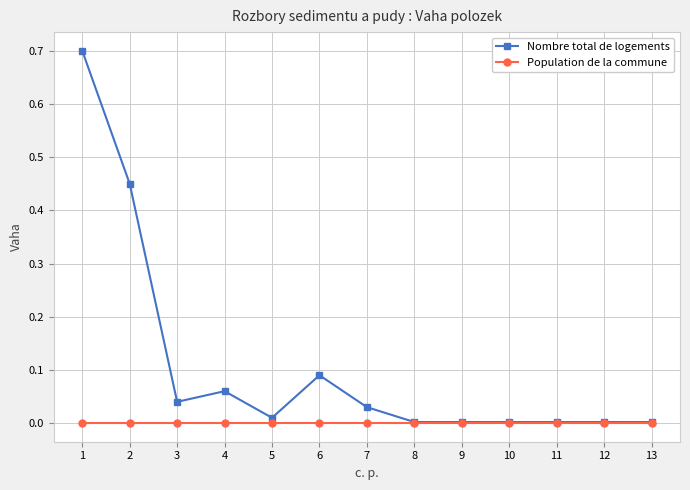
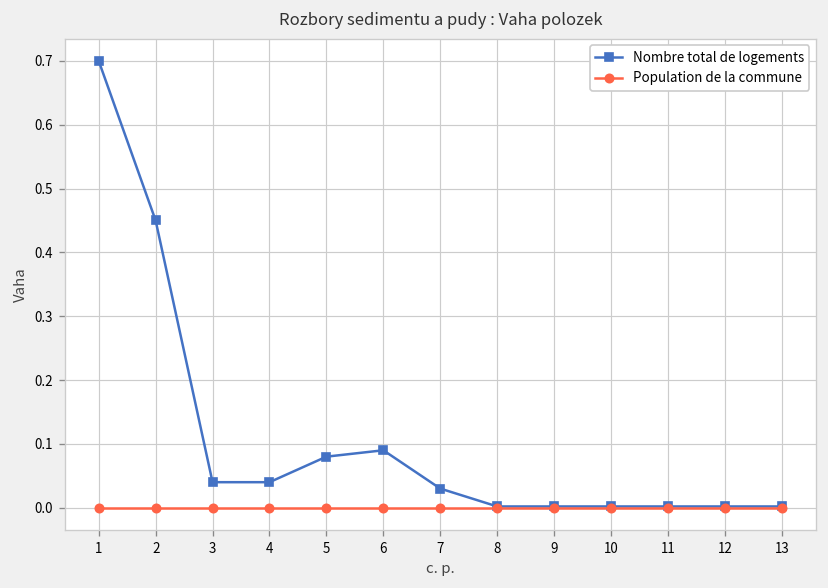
  {
    "Nombre total de logements": {
      "1": 0.70,
      "2": 0.45,
      "3": 0.04,
-     "4": 0.06,
-     "5": 0.01,
+     "4": 0.04,
+     "5": 0.08,
      "6": 0.09,
      "7": 0.03
    },
    "Population de la commune": {
      "1": 0.00,
      "2": 0.00,
      "3": 0.00,
      "4": 0.00,
      "5": 0.00,
      "6": 0.00,
      "7": 0.00
    }
  }
